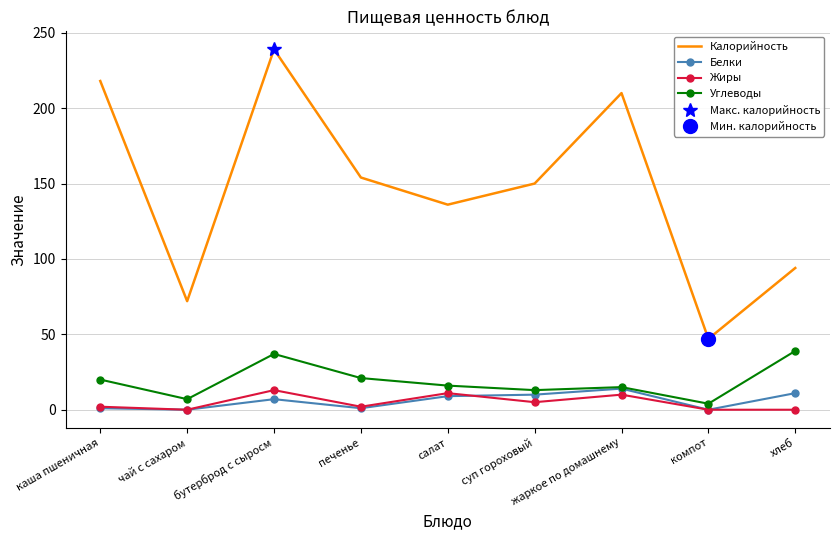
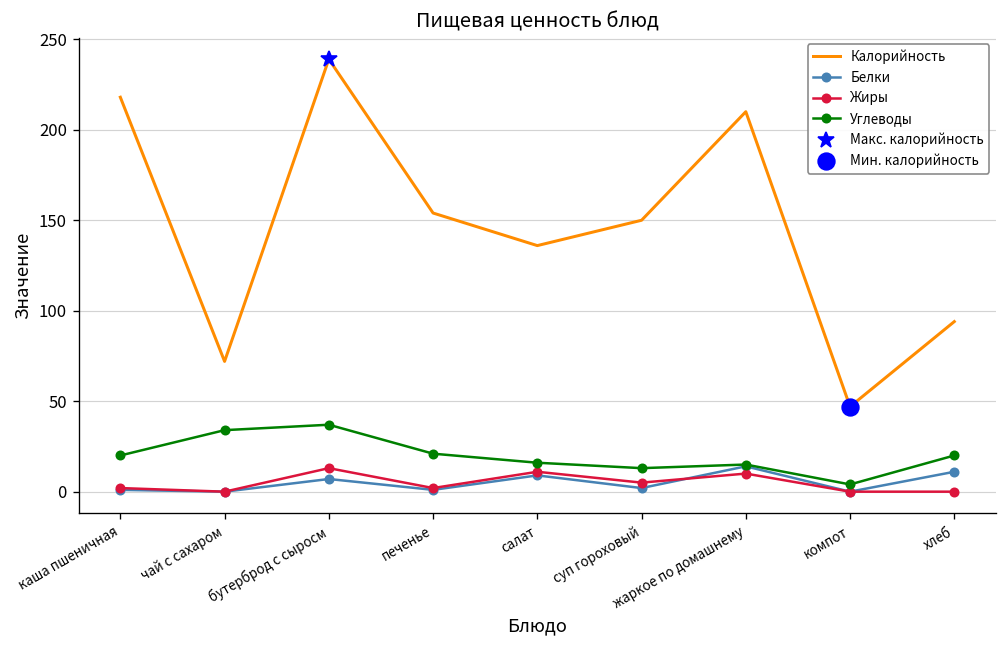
  {
    "Калорийность": {
      "каша пшеничная": 218,
      "чай с сахаром": 72,
      "печенье": 154,
      "салат": 136,
      "суп гороховый": 150,
      "жаркое по домашнему": 210,
      "хлеб": 94
    },
    "Белки": {
      "бутерброд с сыросм": 7,
      "салат": 9,
-     "суп гороховый": 10,
+     "суп гороховый": 2,
      "хлеб": 11
    },
    "Жиры": {
      "бутерброд с сыросм": 13,
      "салат": 11,
      "суп гороховый": 5,
      "жаркое по домашнему": 10,
      "хлеб": 0
    },
    "Углеводы": {
      "каша пшеничная": 20,
-     "чай с сахаром": 7,
+     "чай с сахаром": 34,
      "бутерброд с сыросм": 37,
      "печенье": 21,
      "салат": 16,
      "суп гороховый": 13,
      "компот": 4,
-     "хлеб": 39
+     "хлеб": 20
    }
  }
